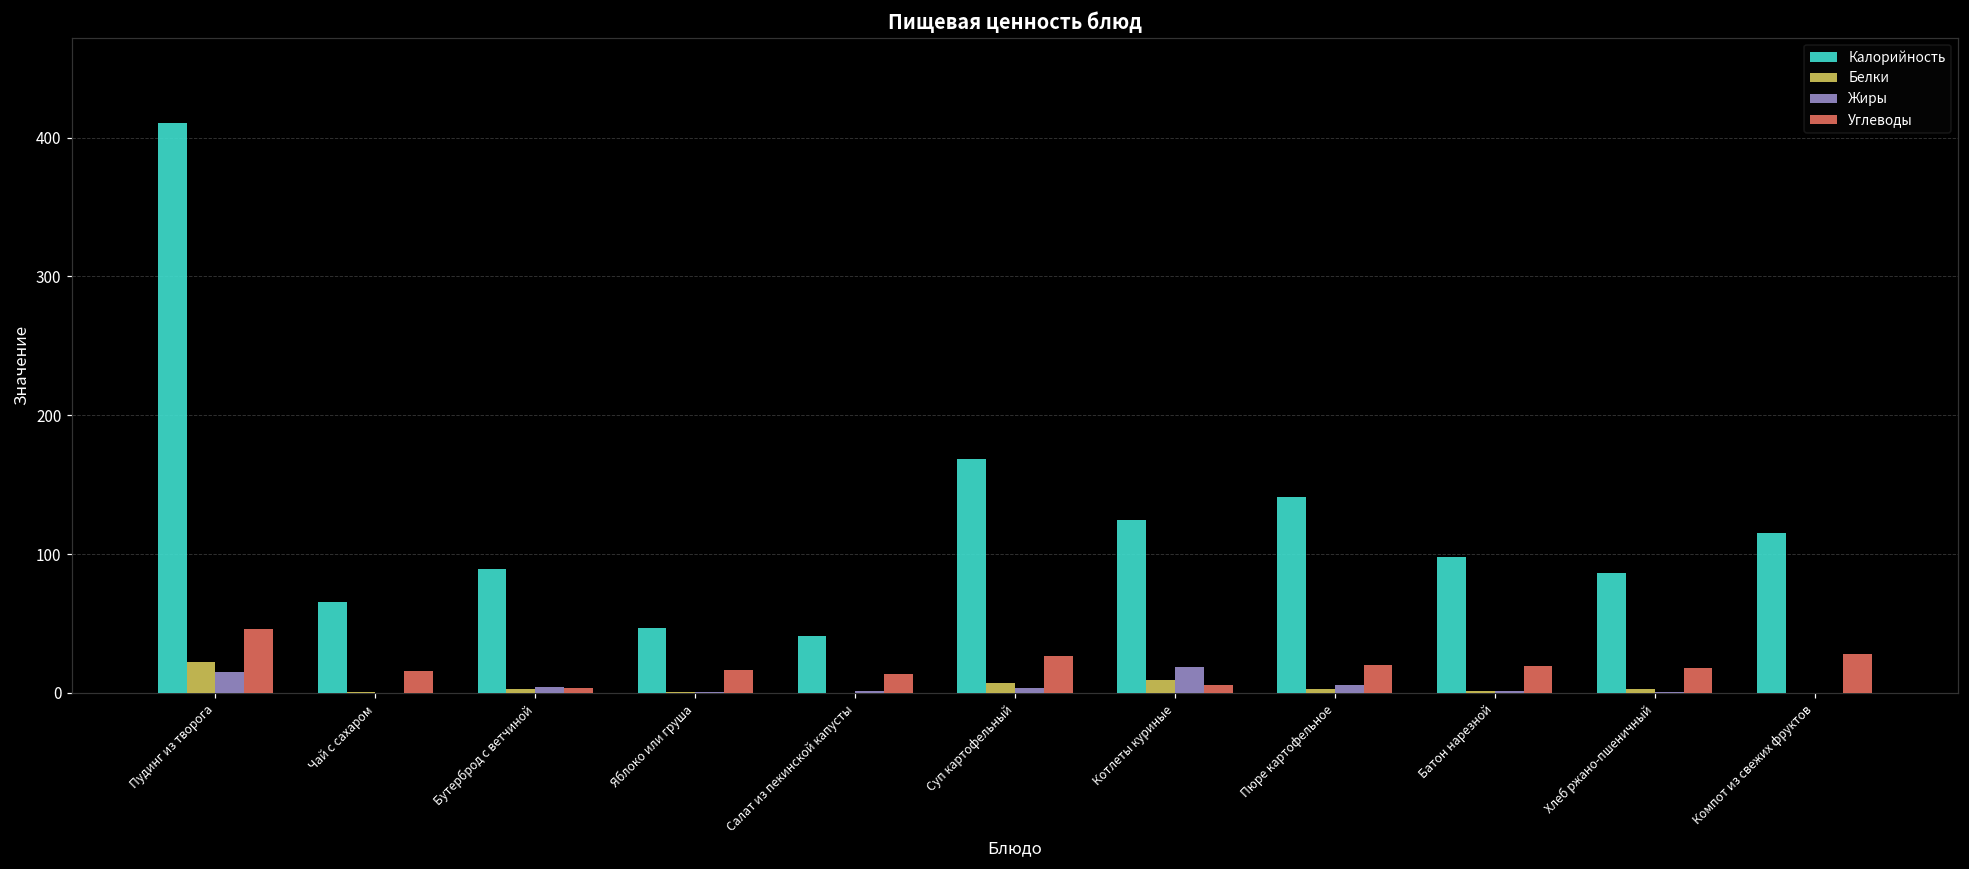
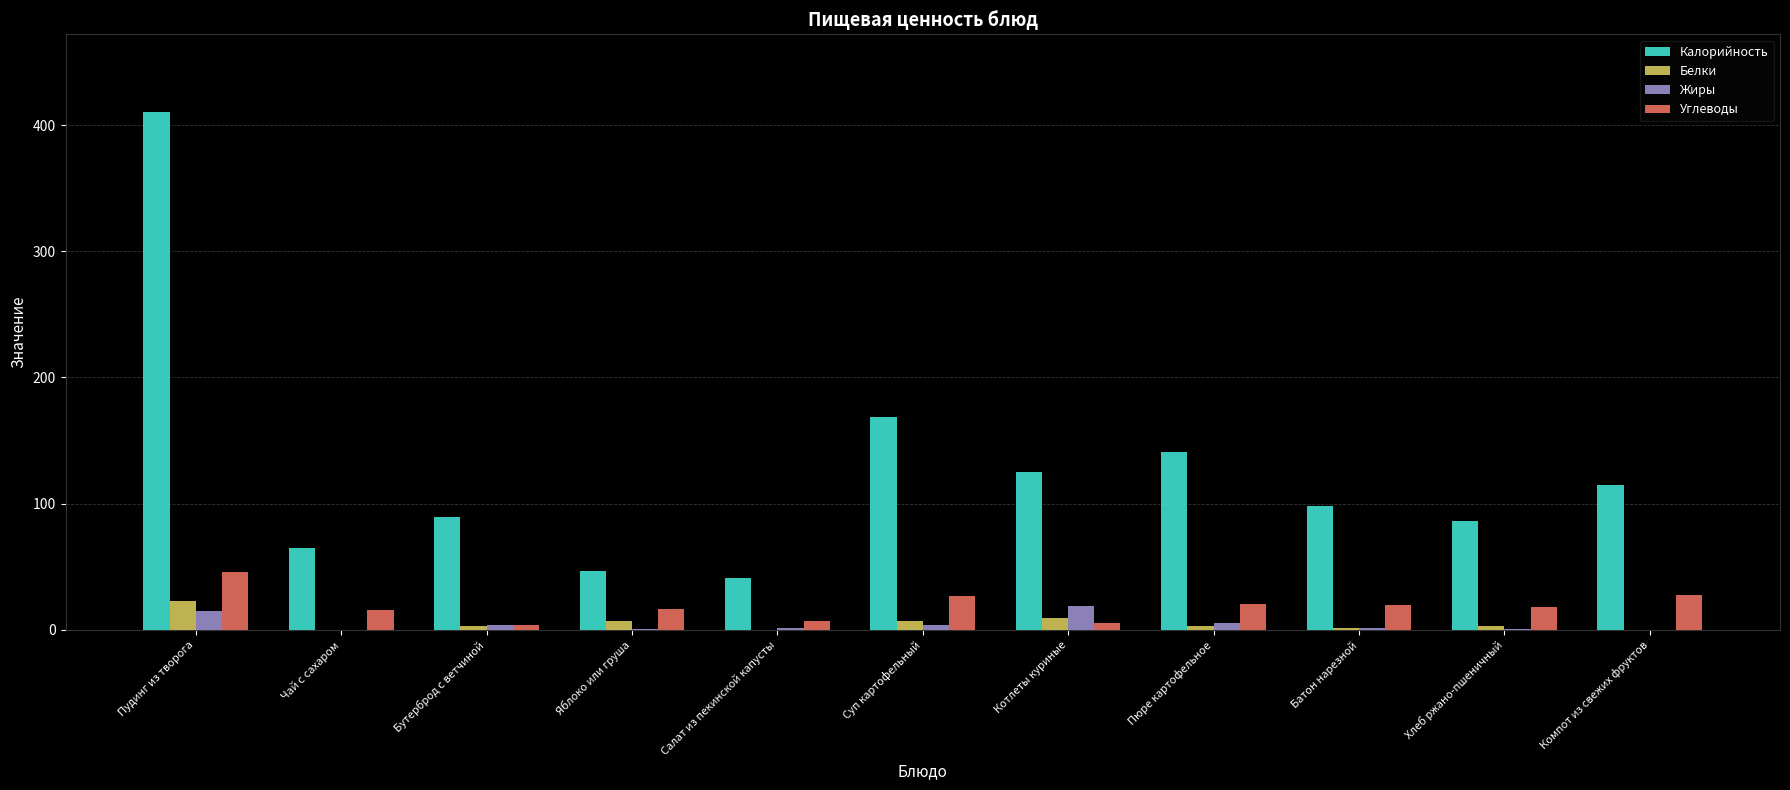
  {
    "Калорийность": {
      "Пудинг из творога": 410,
      "Чай с сахаром": 65,
      "Бутерброд с ветчиной": 89,
      "Яблоко или груша": 47,
      "Салат из пекинской капусты": 41,
      "Суп картофельный": 168,
      "Котлеты куриные": 125,
      "Пюре картофельное": 141,
      "Батон нарезной": 98,
      "Хлеб ржано-пшеничный": 86,
      "Компот из свежих фруктов": 115
    },
    "Белки": {
      "Пудинг из творога": 23,
      "Бутерброд с ветчиной": 3,
-     "Яблоко или груша": 0,
+     "Яблоко или груша": 7,
      "Суп картофельный": 7,
      "Котлеты куриные": 9,
      "Пюре картофельное": 3,
      "Хлеб ржано-пшеничный": 3
    },
    "Жиры": {
      "Пудинг из творога": 15,
      "Бутерброд с ветчиной": 4,
      "Суп картофельный": 4,
      "Котлеты куриные": 19,
      "Пюре картофельное": 5
    },
    "Углеводы": {
      "Пудинг из творога": 46,
      "Чай с сахаром": 16,
      "Бутерброд с ветчиной": 4,
      "Яблоко или груша": 16,
-     "Салат из пекинской капусты": 13,
+     "Салат из пекинской капусты": 7,
      "Суп картофельный": 27,
      "Котлеты куриные": 6,
      "Пюре картофельное": 20,
      "Батон нарезной": 20,
      "Хлеб ржано-пшеничный": 18,
      "Компот из свежих фруктов": 28
    }
  }
